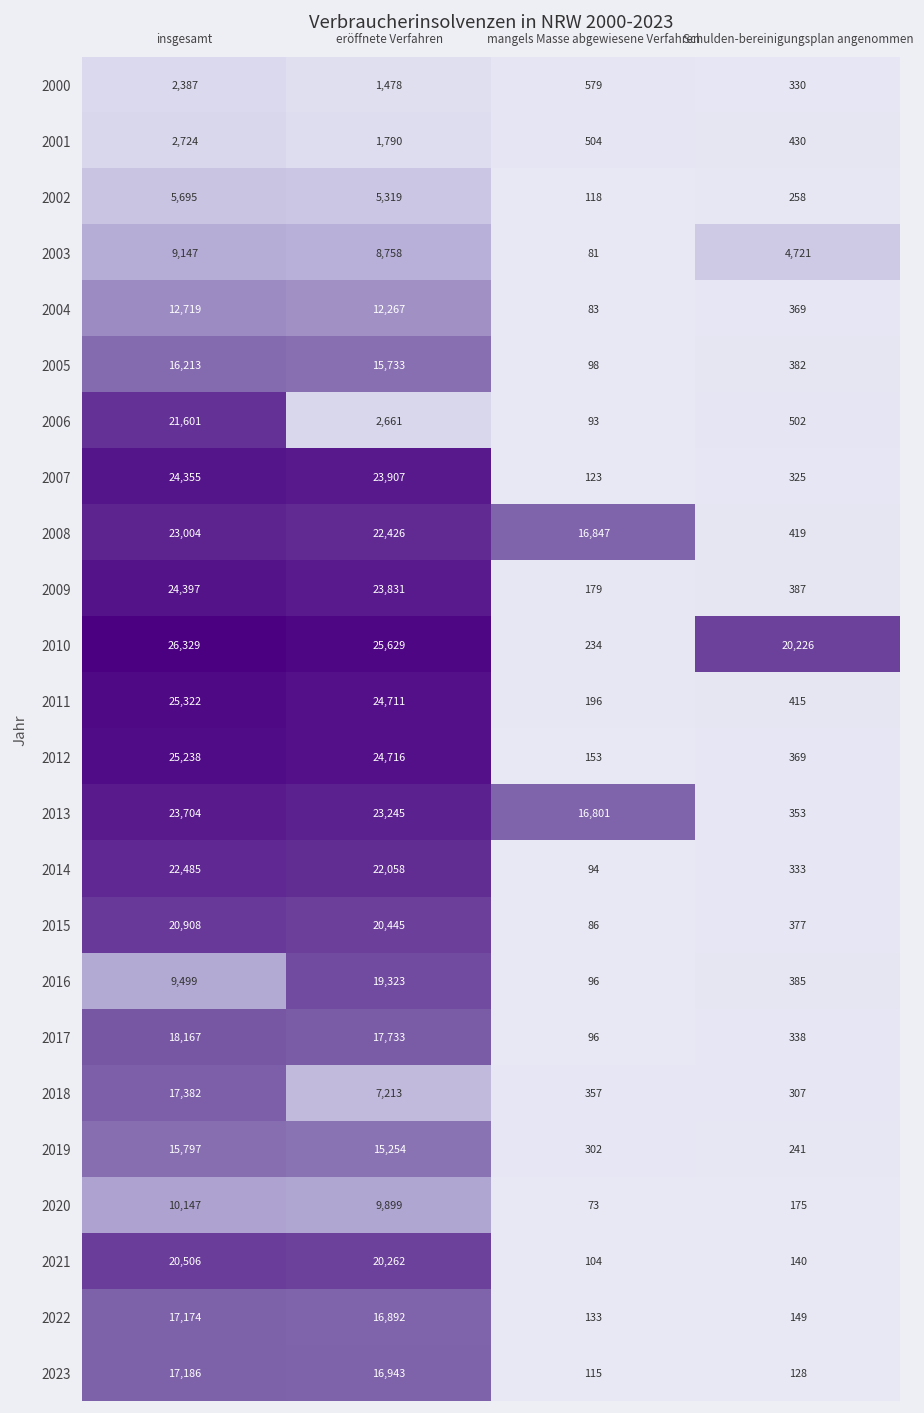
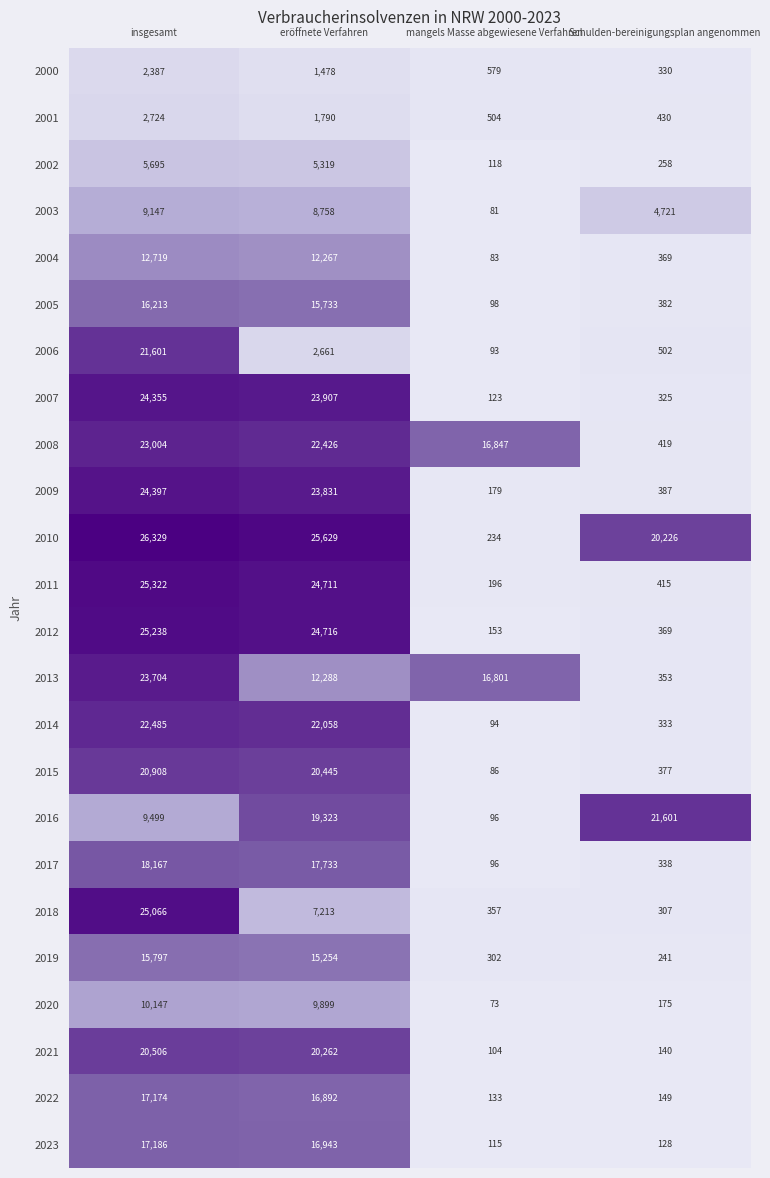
  {
    "2000": {
      "insgesamt": "2,387",
      "eröffnete Verfahren": "1,478",
      "mangels Masse abgewiesene Verfahren": "579",
      "Schulden-bereinigungsplan angenommen": "330"
    },
    "2001": {
      "insgesamt": "2,724",
      "eröffnete Verfahren": "1,790",
      "mangels Masse abgewiesene Verfahren": "504",
      "Schulden-bereinigungsplan angenommen": "430"
    },
    "2002": {
      "insgesamt": "5,695",
      "eröffnete Verfahren": "5,319",
      "mangels Masse abgewiesene Verfahren": "118",
      "Schulden-bereinigungsplan angenommen": "258"
    },
    "2003": {
      "insgesamt": "9,147",
      "eröffnete Verfahren": "8,758",
      "mangels Masse abgewiesene Verfahren": "81",
      "Schulden-bereinigungsplan angenommen": "4,721"
    },
    "2004": {
      "insgesamt": "12,719",
      "eröffnete Verfahren": "12,267",
      "mangels Masse abgewiesene Verfahren": "83",
      "Schulden-bereinigungsplan angenommen": "369"
    },
    "2005": {
      "insgesamt": "16,213",
      "eröffnete Verfahren": "15,733",
      "mangels Masse abgewiesene Verfahren": "98",
      "Schulden-bereinigungsplan angenommen": "382"
    },
    "2006": {
      "insgesamt": "21,601",
      "eröffnete Verfahren": "2,661",
      "mangels Masse abgewiesene Verfahren": "93",
      "Schulden-bereinigungsplan angenommen": "502"
    },
    "2007": {
      "insgesamt": "24,355",
      "eröffnete Verfahren": "23,907",
      "mangels Masse abgewiesene Verfahren": "123",
      "Schulden-bereinigungsplan angenommen": "325"
    },
    "2008": {
      "insgesamt": "23,004",
      "eröffnete Verfahren": "22,426",
      "mangels Masse abgewiesene Verfahren": "16,847",
      "Schulden-bereinigungsplan angenommen": "419"
    },
    "2009": {
      "insgesamt": "24,397",
      "eröffnete Verfahren": "23,831",
      "mangels Masse abgewiesene Verfahren": "179",
      "Schulden-bereinigungsplan angenommen": "387"
    },
    "2010": {
      "insgesamt": "26,329",
      "eröffnete Verfahren": "25,629",
      "mangels Masse abgewiesene Verfahren": "234",
      "Schulden-bereinigungsplan angenommen": "20,226"
    },
    "2011": {
      "insgesamt": "25,322",
      "eröffnete Verfahren": "24,711",
      "mangels Masse abgewiesene Verfahren": "196",
      "Schulden-bereinigungsplan angenommen": "415"
    },
    "2012": {
      "insgesamt": "25,238",
      "eröffnete Verfahren": "24,716",
      "mangels Masse abgewiesene Verfahren": "153",
      "Schulden-bereinigungsplan angenommen": "369"
    },
    "2013": {
      "insgesamt": "23,704",
-     "eröffnete Verfahren": "23,245",
+     "eröffnete Verfahren": "12,288",
      "mangels Masse abgewiesene Verfahren": "16,801",
      "Schulden-bereinigungsplan angenommen": "353"
    },
    "2014": {
      "insgesamt": "22,485",
      "eröffnete Verfahren": "22,058",
      "mangels Masse abgewiesene Verfahren": "94",
      "Schulden-bereinigungsplan angenommen": "333"
    },
    "2015": {
      "insgesamt": "20,908",
      "eröffnete Verfahren": "20,445",
      "mangels Masse abgewiesene Verfahren": "86",
      "Schulden-bereinigungsplan angenommen": "377"
    },
    "2016": {
      "insgesamt": "9,499",
      "eröffnete Verfahren": "19,323",
      "mangels Masse abgewiesene Verfahren": "96",
-     "Schulden-bereinigungsplan angenommen": "385"
+     "Schulden-bereinigungsplan angenommen": "21,601"
    },
    "2017": {
      "insgesamt": "18,167",
      "eröffnete Verfahren": "17,733",
      "mangels Masse abgewiesene Verfahren": "96",
      "Schulden-bereinigungsplan angenommen": "338"
    },
    "2018": {
-     "insgesamt": "17,382",
+     "insgesamt": "25,066",
      "eröffnete Verfahren": "7,213",
      "mangels Masse abgewiesene Verfahren": "357",
      "Schulden-bereinigungsplan angenommen": "307"
    },
    "2019": {
      "insgesamt": "15,797",
      "eröffnete Verfahren": "15,254",
      "mangels Masse abgewiesene Verfahren": "302",
      "Schulden-bereinigungsplan angenommen": "241"
    },
    "2020": {
      "insgesamt": "10,147",
      "eröffnete Verfahren": "9,899",
      "mangels Masse abgewiesene Verfahren": "73",
      "Schulden-bereinigungsplan angenommen": "175"
    },
    "2021": {
      "insgesamt": "20,506",
      "eröffnete Verfahren": "20,262",
      "mangels Masse abgewiesene Verfahren": "104",
      "Schulden-bereinigungsplan angenommen": "140"
    },
    "2022": {
      "insgesamt": "17,174",
      "eröffnete Verfahren": "16,892",
      "mangels Masse abgewiesene Verfahren": "133",
      "Schulden-bereinigungsplan angenommen": "149"
    },
    "2023": {
      "insgesamt": "17,186",
      "eröffnete Verfahren": "16,943",
      "mangels Masse abgewiesene Verfahren": "115",
      "Schulden-bereinigungsplan angenommen": "128"
    }
  }
